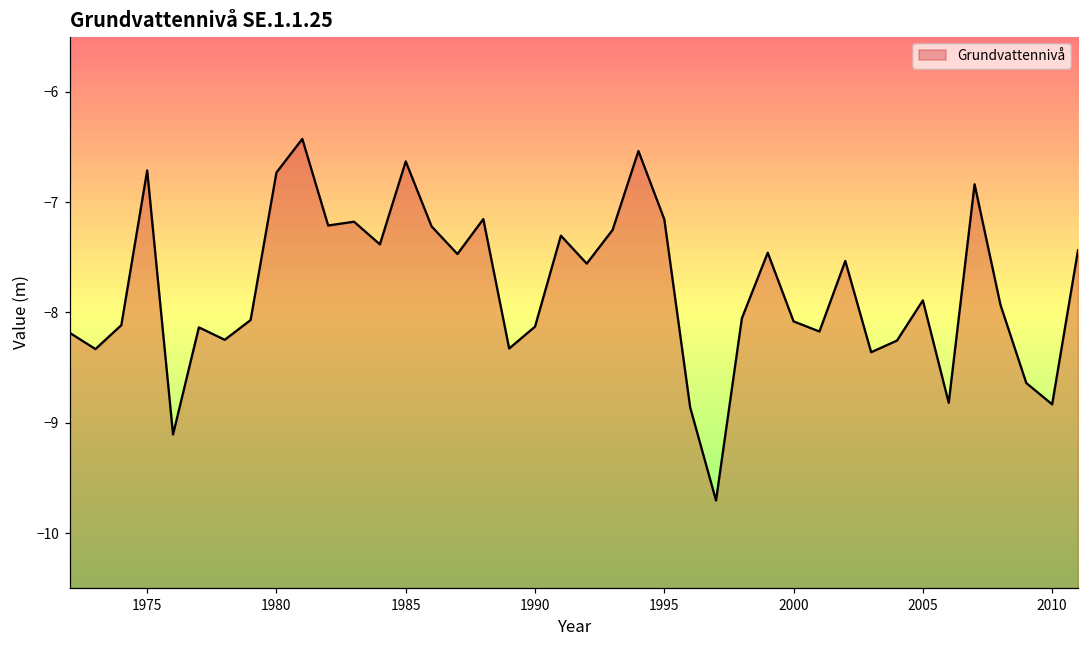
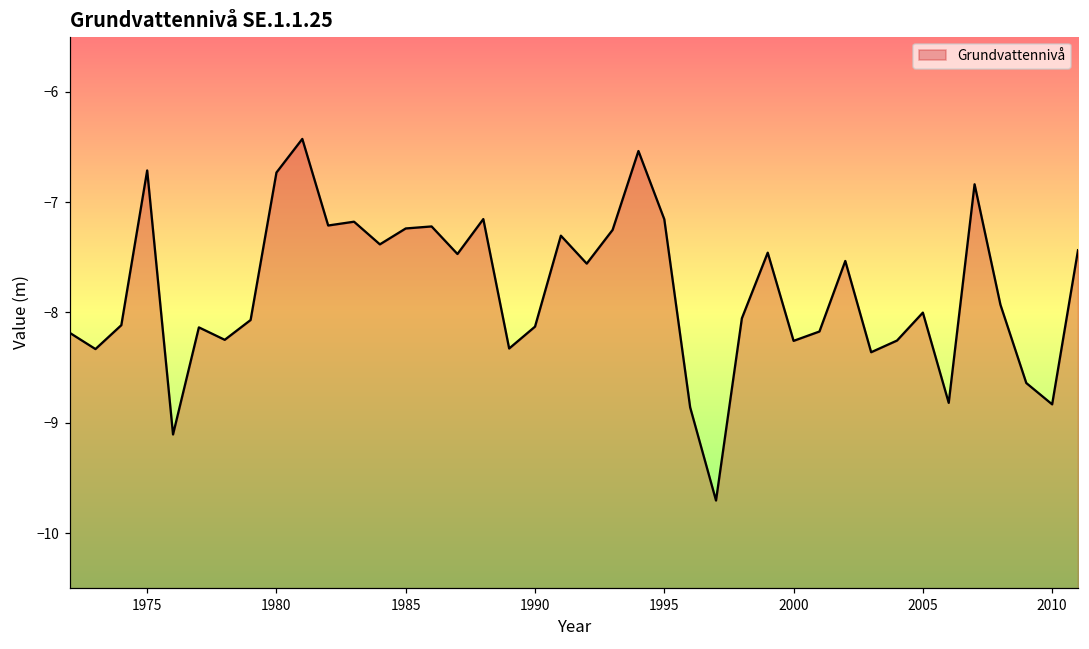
  {
    "1975": -6.71,
    "1980": -6.73,
-   "1985": -6.63,
+   "1985": -7.24,
    "1990": -8.13,
    "1995": -7.16,
-   "2000": -8.08,
-   "2005": -7.89,
+   "2000": -8.26,
+   "2005": -8.00,
    "2010": -8.83
  }
